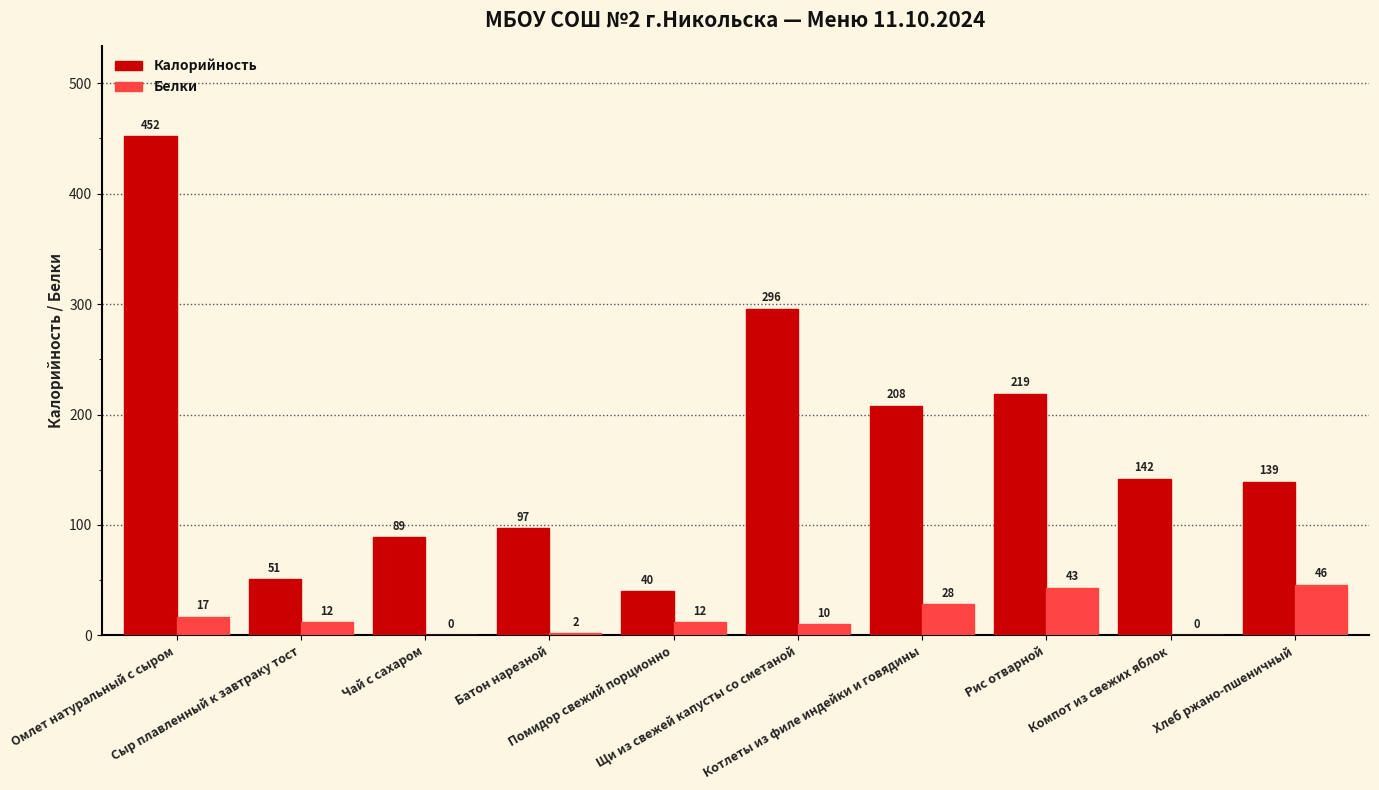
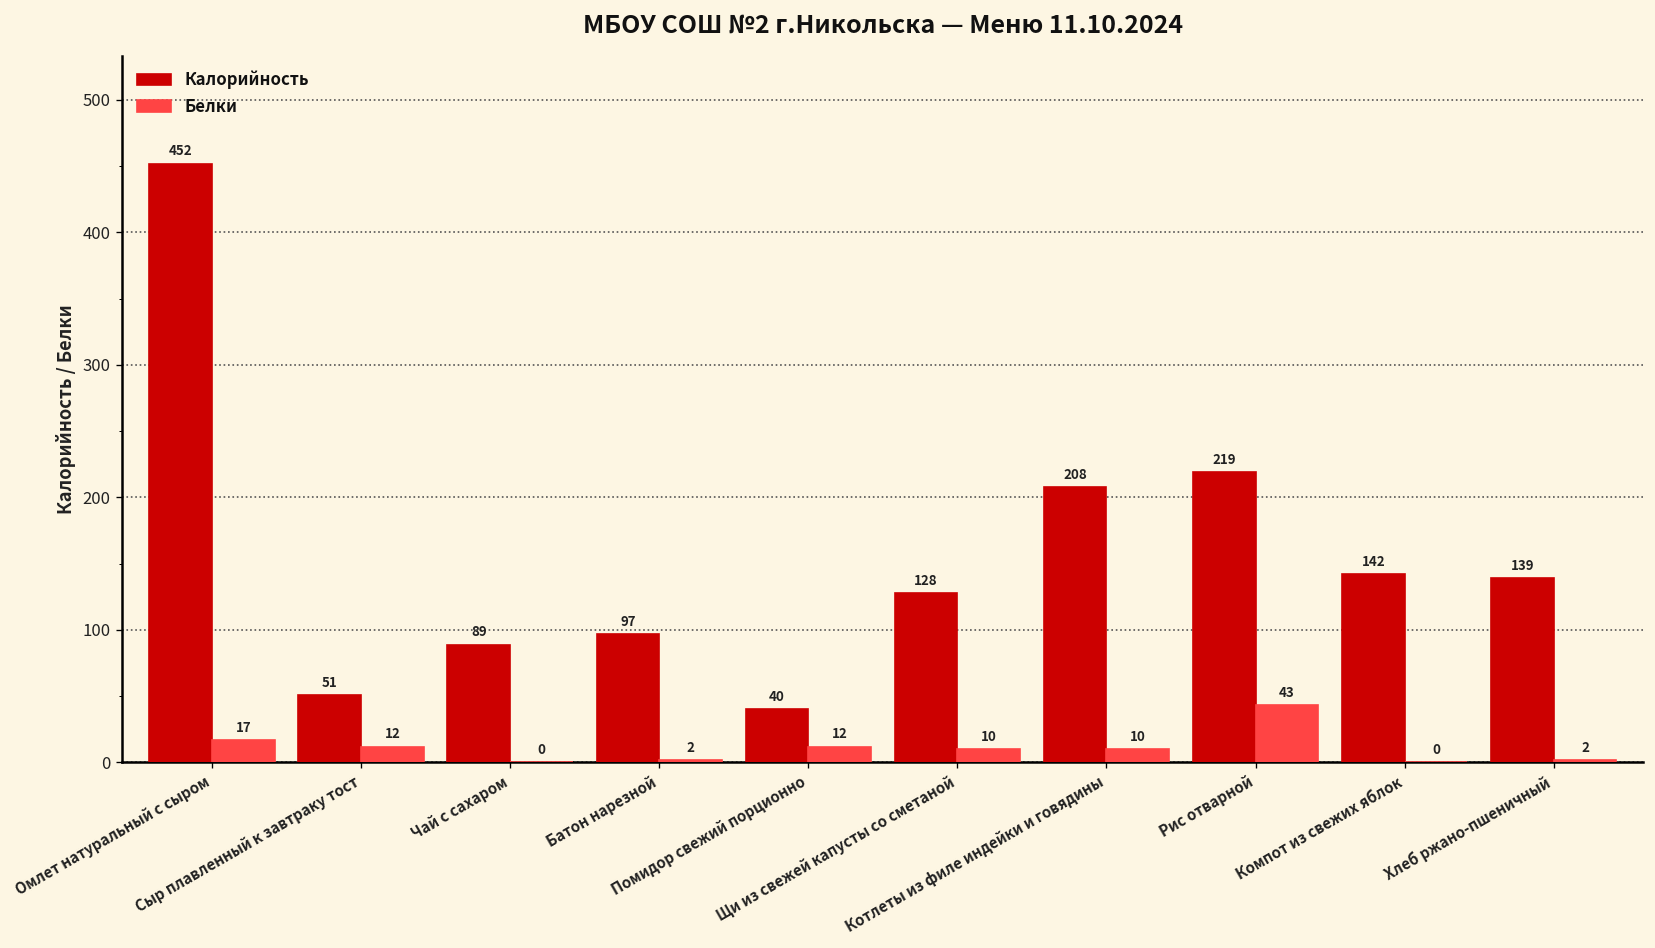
  {
    "Калорийность": {
      "Омлет натуральный с сыром": 452,
      "Сыр плавленный к завтраку тост": 51,
      "Чай с сахаром": 89,
      "Батон нарезной": 97,
      "Помидор свежий порционно": 40,
-     "Щи из свежей капусты со сметаной": 296,
+     "Щи из свежей капусты со сметаной": 128,
      "Котлеты из филе индейки и говядины": 208,
      "Рис отварной": 219,
      "Компот из свежих яблок": 142,
      "Хлеб ржано-пшеничный": 139
    },
    "Белки": {
      "Омлет натуральный с сыром": 17,
      "Сыр плавленный к завтраку тост": 12,
      "Чай с сахаром": 0,
      "Батон нарезной": 2,
      "Помидор свежий порционно": 12,
      "Щи из свежей капусты со сметаной": 10,
-     "Котлеты из филе индейки и говядины": 28,
+     "Котлеты из филе индейки и говядины": 10,
      "Рис отварной": 43,
      "Компот из свежих яблок": 0,
-     "Хлеб ржано-пшеничный": 46
+     "Хлеб ржано-пшеничный": 2
    }
  }
